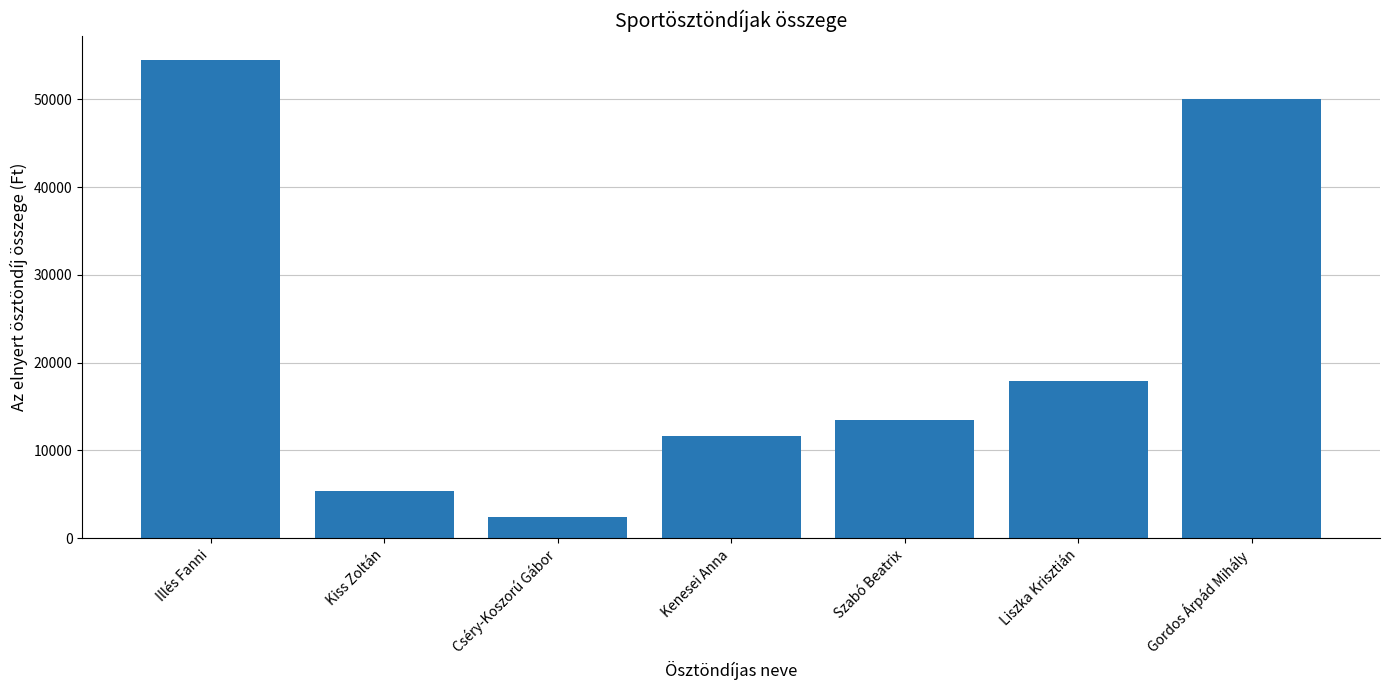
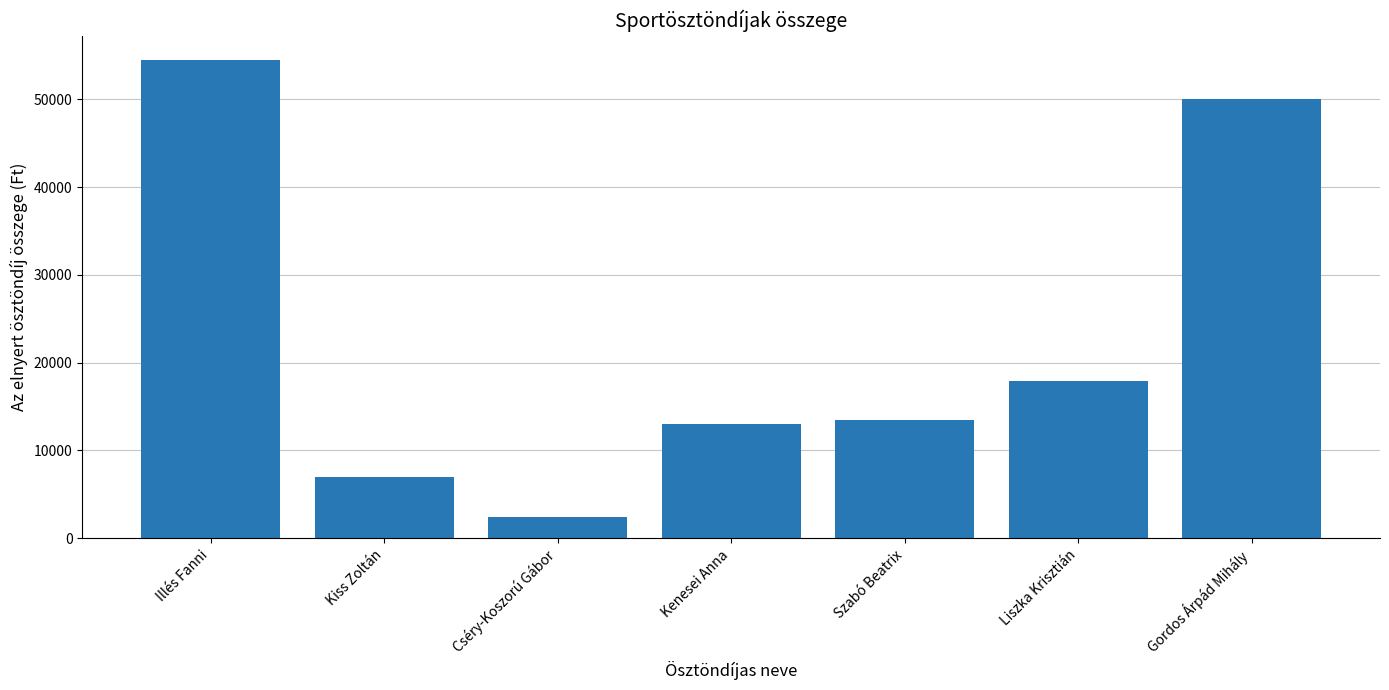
  {
    "Illés Fanni": 55000,
-   "Kiss Zoltán": 5000,
+   "Kiss Zoltán": 7000,
    "Cséry-Koszorú Gábor": 2000,
-   "Kenesei Anna": 12000,
+   "Kenesei Anna": 13000,
    "Szabó Beatrix": 14000,
    "Liszka Krisztián": 18000,
    "Gordos Árpád Mihály": 50000
  }
